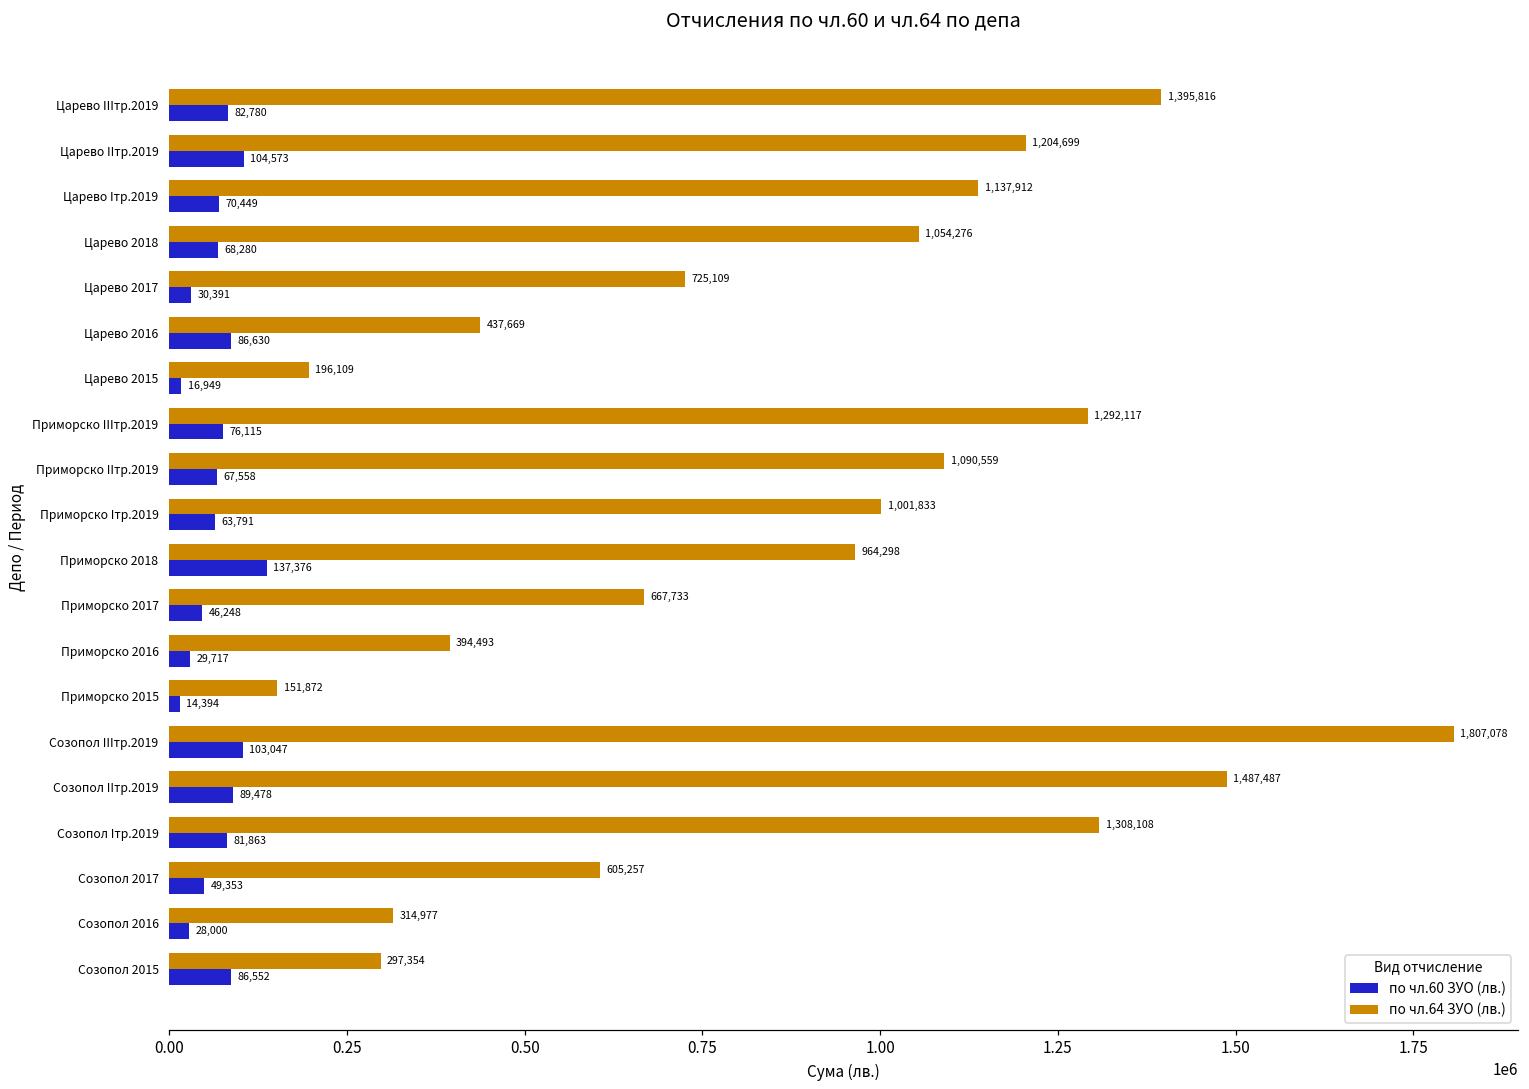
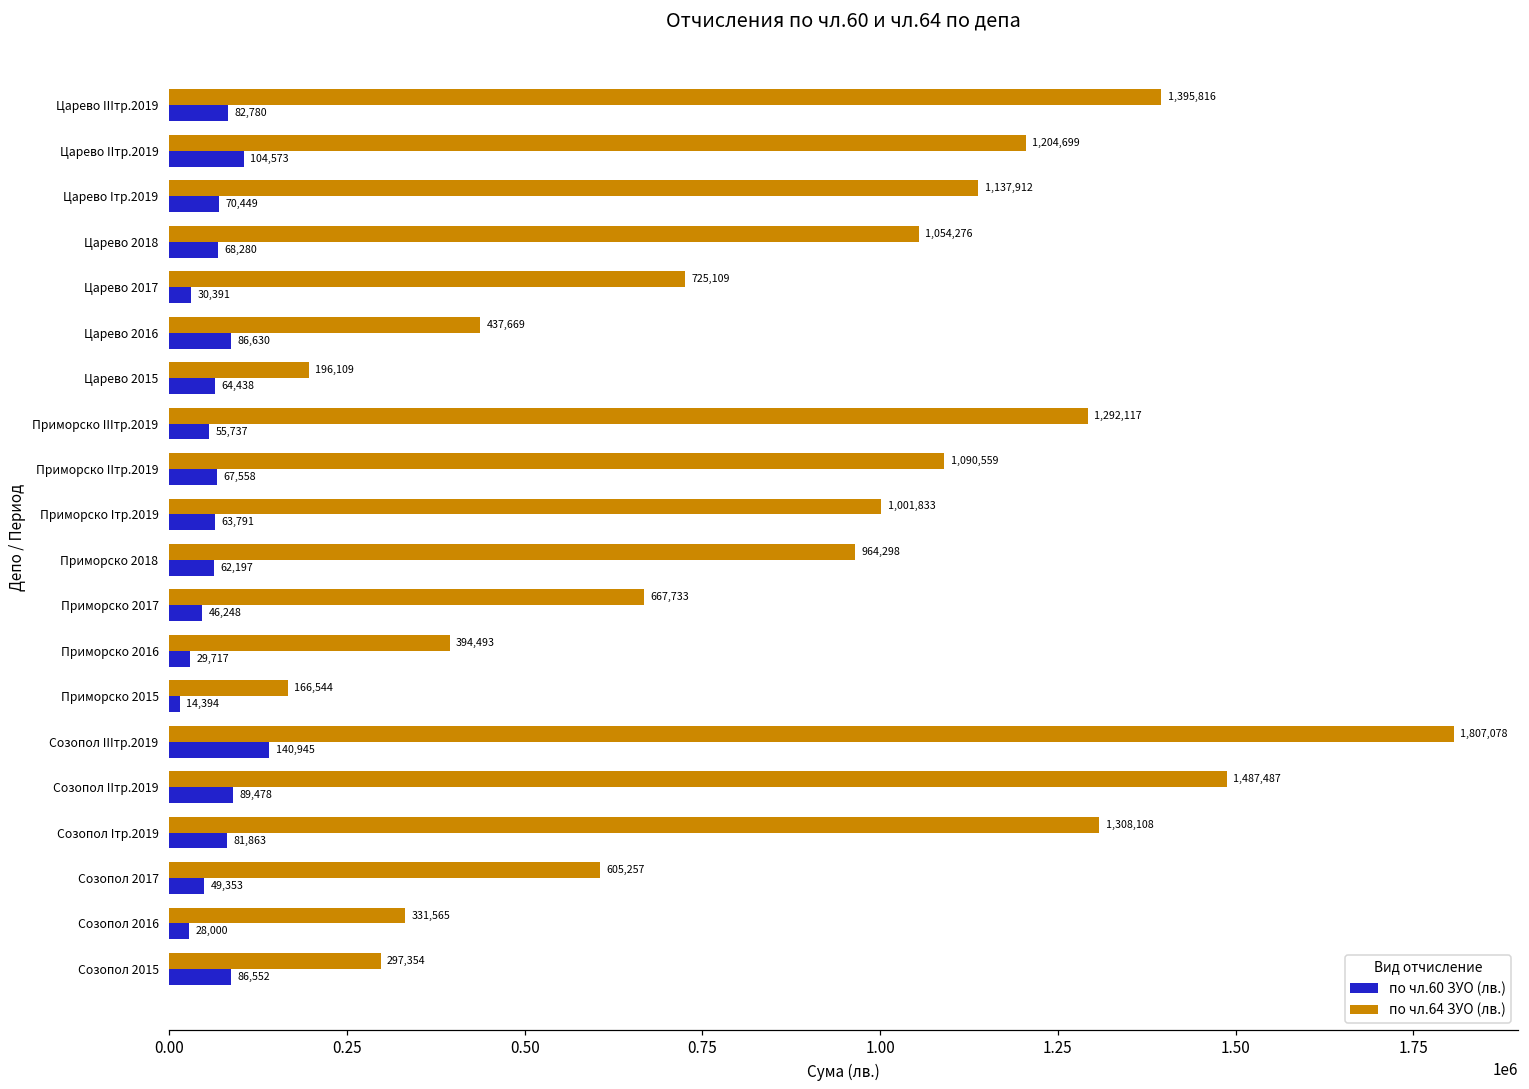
  {
    "по чл.60 ЗУО (лв.)": {
      "Царево IIIтр.2019": "82,780",
      "Царево IIтр.2019": "104,573",
      "Царево Iтр.2019": "70,449",
      "Царево 2018": "68,280",
      "Царево 2017": "30,391",
      "Царево 2016": "86,630",
-     "Царево 2015": "16,949",
-     "Приморско IIIтр.2019": "76,115",
+     "Царево 2015": "64,438",
+     "Приморско IIIтр.2019": "55,737",
      "Приморско IIтр.2019": "67,558",
      "Приморско Iтр.2019": "63,791",
-     "Приморско 2018": "137,376",
+     "Приморско 2018": "62,197",
      "Приморско 2017": "46,248",
      "Приморско 2016": "29,717",
      "Приморско 2015": "14,394",
-     "Созопол IIIтр.2019": "103,047",
+     "Созопол IIIтр.2019": "140,945",
      "Созопол IIтр.2019": "89,478",
      "Созопол Iтр.2019": "81,863",
      "Созопол 2017": "49,353",
      "Созопол 2016": "28,000",
      "Созопол 2015": "86,552"
    },
    "по чл.64 ЗУО (лв.)": {
      "Царево IIIтр.2019": "1,395,816",
      "Царево IIтр.2019": "1,204,699",
      "Царево Iтр.2019": "1,137,912",
      "Царево 2018": "1,054,276",
      "Царево 2017": "725,109",
      "Царево 2016": "437,669",
      "Царево 2015": "196,109",
      "Приморско IIIтр.2019": "1,292,117",
      "Приморско IIтр.2019": "1,090,559",
      "Приморско Iтр.2019": "1,001,833",
      "Приморско 2018": "964,298",
      "Приморско 2017": "667,733",
      "Приморско 2016": "394,493",
-     "Приморско 2015": "151,872",
+     "Приморско 2015": "166,544",
      "Созопол IIIтр.2019": "1,807,078",
      "Созопол IIтр.2019": "1,487,487",
      "Созопол Iтр.2019": "1,308,108",
      "Созопол 2017": "605,257",
-     "Созопол 2016": "314,977",
+     "Созопол 2016": "331,565",
      "Созопол 2015": "297,354"
    }
  }
